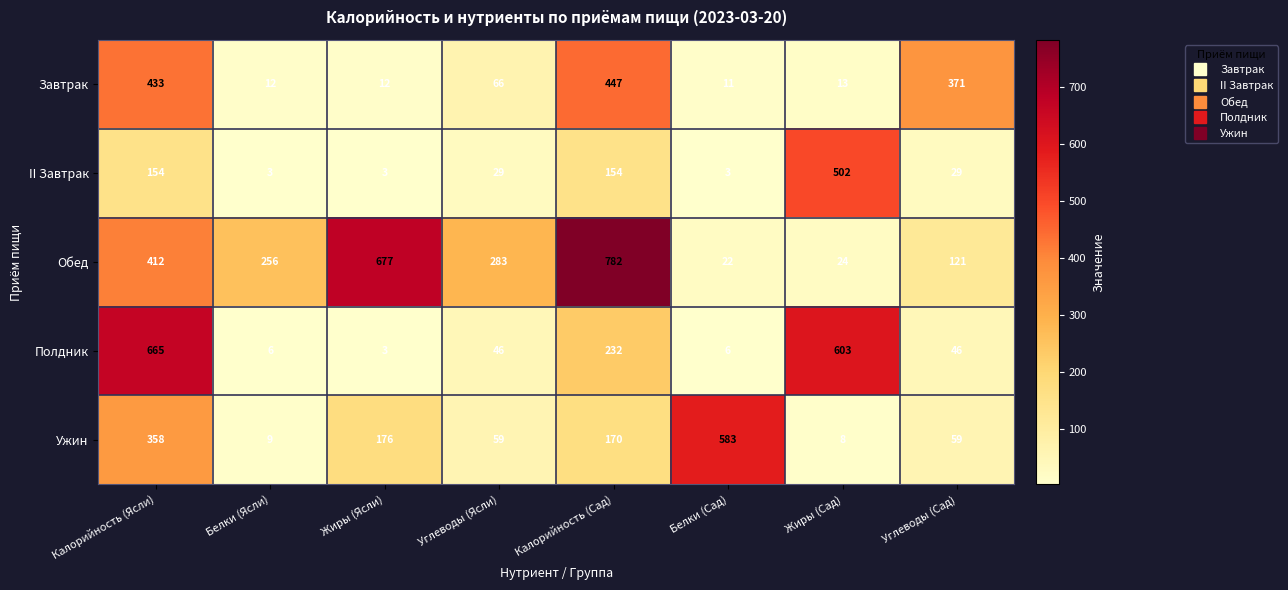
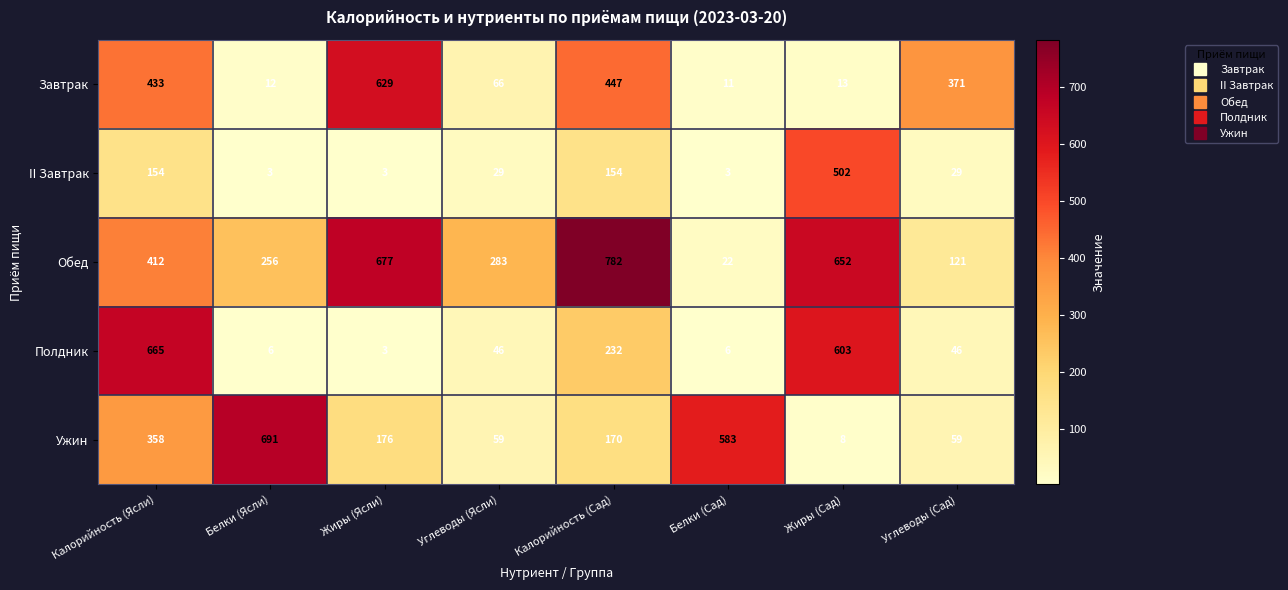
  {
    "Завтрак": {
      "Калорийность (Ясли)": 433,
      "Белки (Ясли)": 12,
-     "Жиры (Ясли)": 12,
+     "Жиры (Ясли)": 629,
      "Углеводы (Ясли)": 66,
      "Калорийность (Сад)": 447,
      "Белки (Сад)": 11,
      "Жиры (Сад)": 13,
      "Углеводы (Сад)": 371
    },
    "II Завтрак": {
      "Калорийность (Ясли)": 154,
      "Белки (Ясли)": 3,
      "Жиры (Ясли)": 3,
      "Углеводы (Ясли)": 29,
      "Калорийность (Сад)": 154,
      "Белки (Сад)": 3,
      "Жиры (Сад)": 502,
      "Углеводы (Сад)": 29
    },
    "Обед": {
      "Калорийность (Ясли)": 412,
      "Белки (Ясли)": 256,
      "Жиры (Ясли)": 677,
      "Углеводы (Ясли)": 283,
      "Калорийность (Сад)": 782,
      "Белки (Сад)": 22,
-     "Жиры (Сад)": 24,
+     "Жиры (Сад)": 652,
      "Углеводы (Сад)": 121
    },
    "Полдник": {
      "Калорийность (Ясли)": 665,
      "Белки (Ясли)": 6,
      "Жиры (Ясли)": 3,
      "Углеводы (Ясли)": 46,
      "Калорийность (Сад)": 232,
      "Белки (Сад)": 6,
      "Жиры (Сад)": 603,
      "Углеводы (Сад)": 46
    },
    "Ужин": {
      "Калорийность (Ясли)": 358,
-     "Белки (Ясли)": 9,
+     "Белки (Ясли)": 691,
      "Жиры (Ясли)": 176,
      "Углеводы (Ясли)": 59,
      "Калорийность (Сад)": 170,
      "Белки (Сад)": 583,
      "Жиры (Сад)": 8,
      "Углеводы (Сад)": 59
    }
  }
